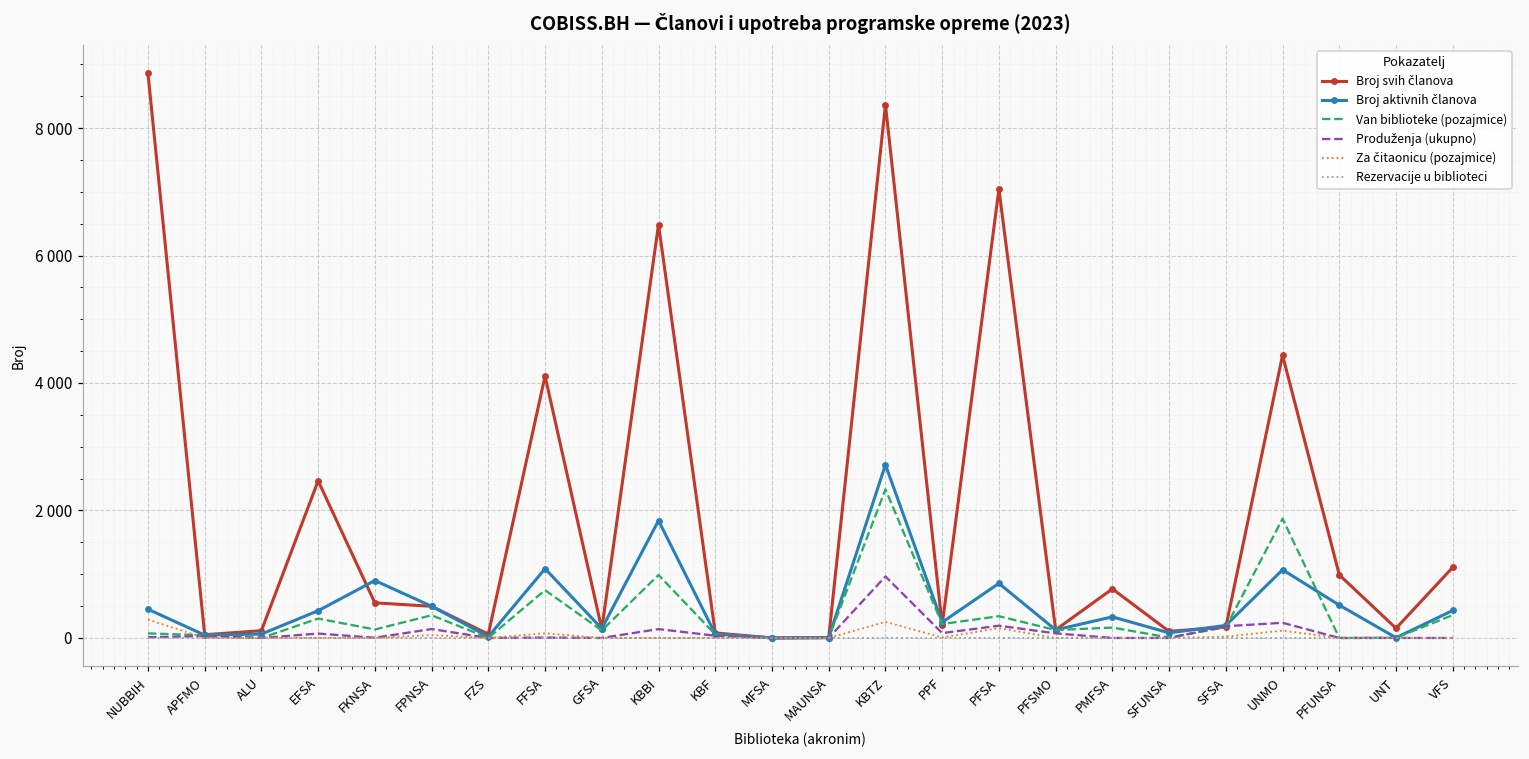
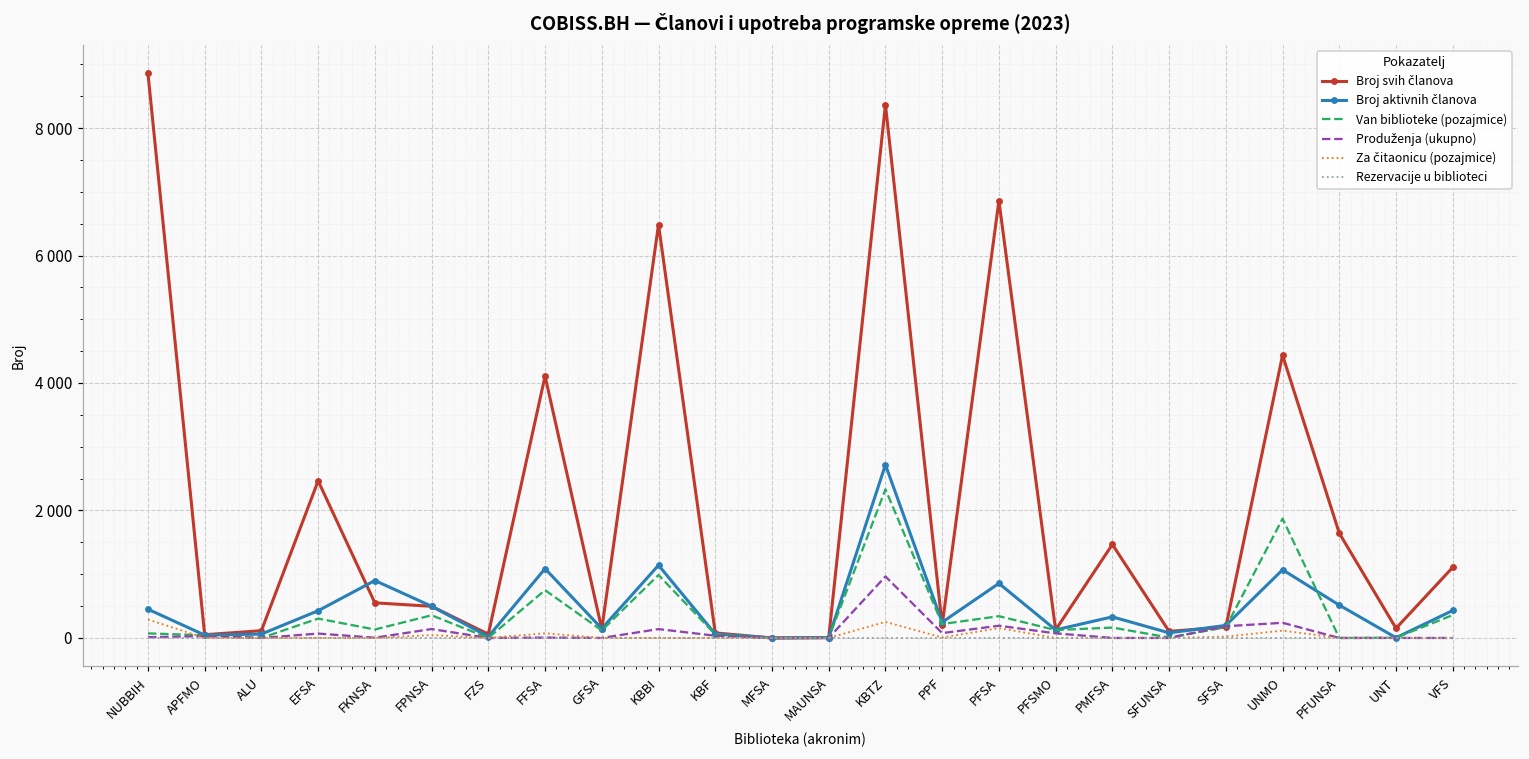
  {
    "Broj svih članova": {
      "NUBBIH": 8900,
      "ALU": 100,
      "EFSA": 2500,
      "FKNSA": 600,
      "FFSA": 4100,
      "KBBI": 6500,
      "KBTZ": 8400,
-     "PFSA": 7000,
-     "PMFSA": 800,
+     "PFSA": 6900,
+     "PMFSA": 1500,
      "UNMO": 4400,
-     "PFUNSA": 1000,
+     "PFUNSA": 1600,
      "UNT": 200,
      "VFS": 1100
    },
    "Broj aktivnih članova": {
      "NUBBIH": 500,
      "ALU": 100,
      "EFSA": 400,
      "FKNSA": 900,
      "FFSA": 1100,
-     "KBBI": 1800,
+     "KBBI": 1100,
      "KBTZ": 2700,
      "PFSA": 900,
      "PMFSA": 300,
      "UNMO": 1100,
      "PFUNSA": 500,
      "VFS": 400
    },
    "Van biblioteke (pozajmice)": {
      "NUBBIH": 100,
      "EFSA": 300,
      "FKNSA": 100,
      "FPNSA": 400,
      "FFSA": 800,
      "KBBI": 1000,
      "KBTZ": 2300,
      "PFSA": 300,
      "PMFSA": 200,
      "UNMO": 1900,
      "VFS": 400
    },
    "Produženja (ukupno)": {
      "EFSA": 100,
      "FPNSA": 100,
      "KBBI": 100,
      "KBTZ": 1000,
      "PPF": 100,
      "PFSMO": 100,
      "UNMO": 200
    },
    "Za čitaonicu (pozajmice)": {
      "NUBBIH": 300,
      "FPNSA": 0,
      "FFSA": 100,
      "KBTZ": 300,
      "UNMO": 100
    },
    "Rezervacije u biblioteci": {
      "FPNSA": 0,
      "KBTZ": 0,
      "PFSA": 0,
      "UNMO": 0
    }
  }
